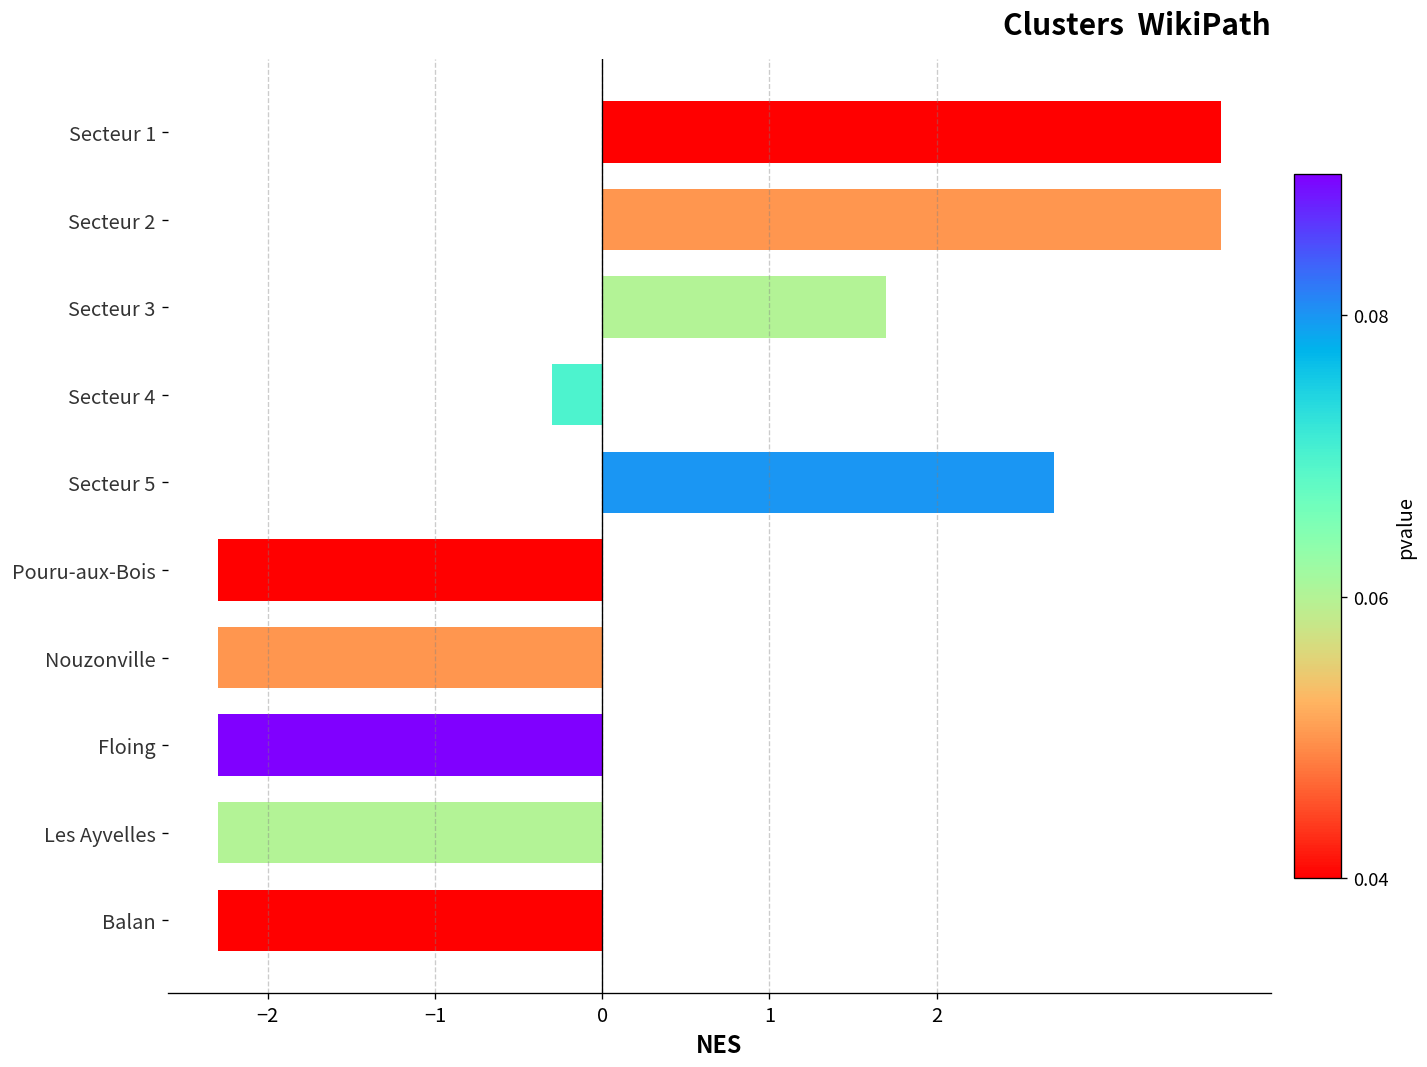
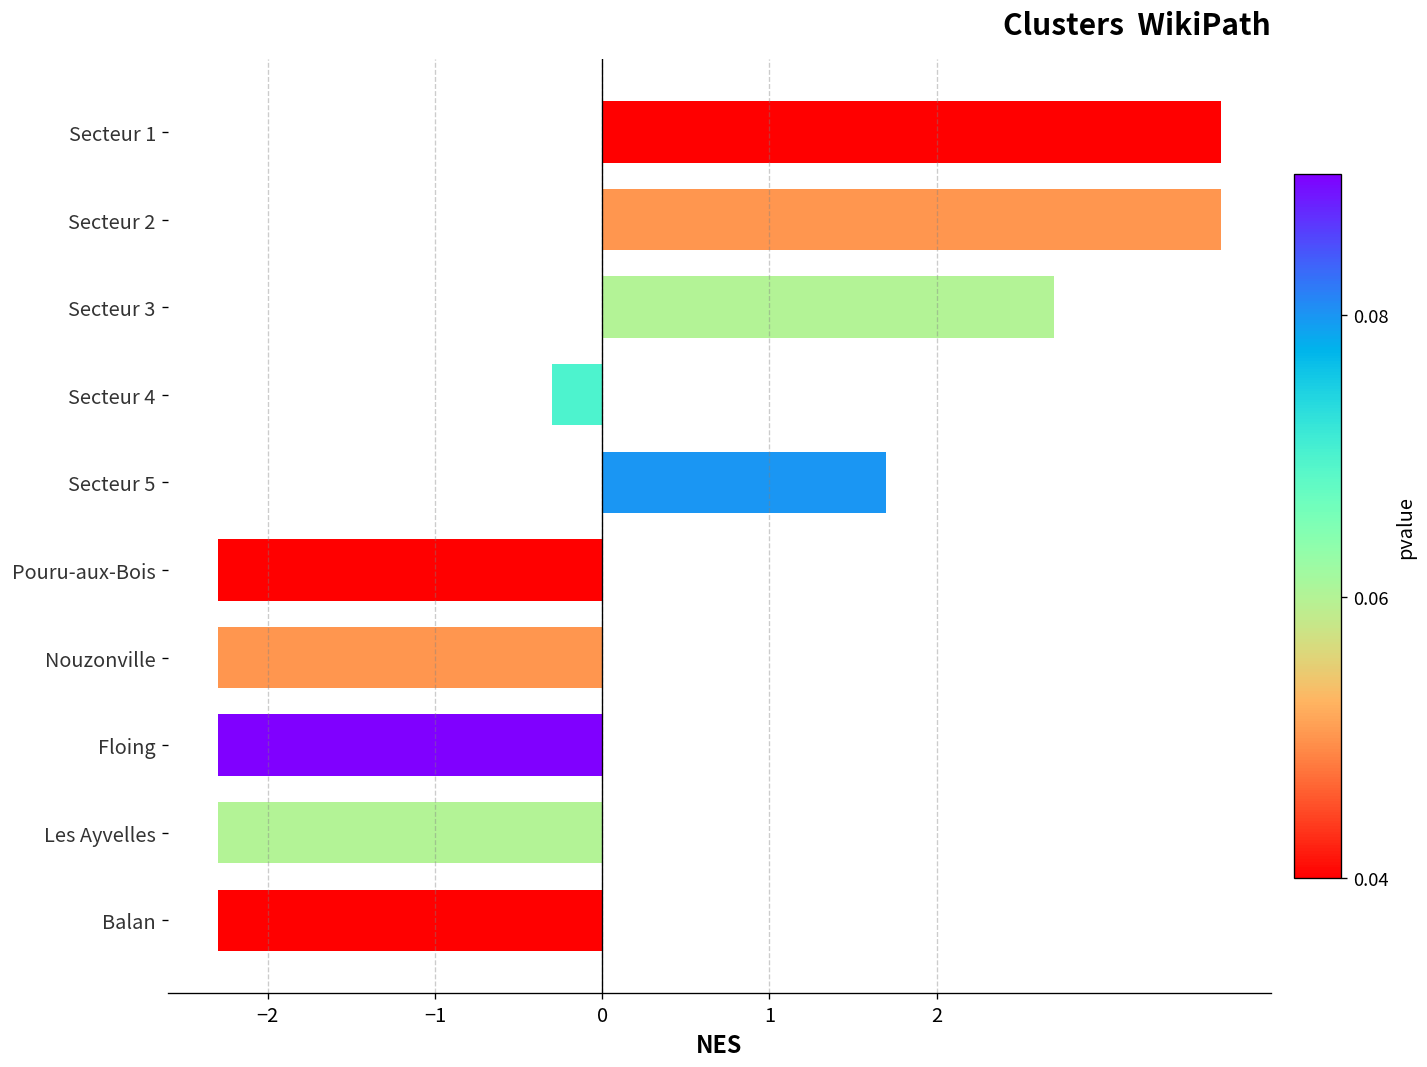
  {
    "Secteur 1": 3.70,
    "Secteur 2": 3.70,
-   "Secteur 3": 1.70,
+   "Secteur 3": 2.70,
    "Secteur 4": -0.30,
-   "Secteur 5": 2.70,
+   "Secteur 5": 1.70,
    "Pouru-aux-Bois": -2.30,
    "Nouzonville": -2.30,
    "Floing": -2.30,
    "Les Ayvelles": -2.30,
    "Balan": -2.30
  }
